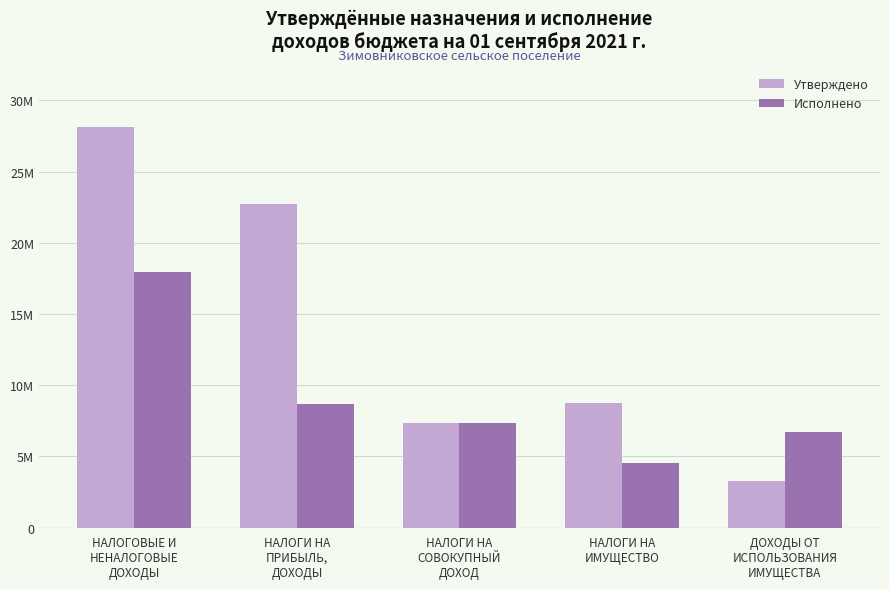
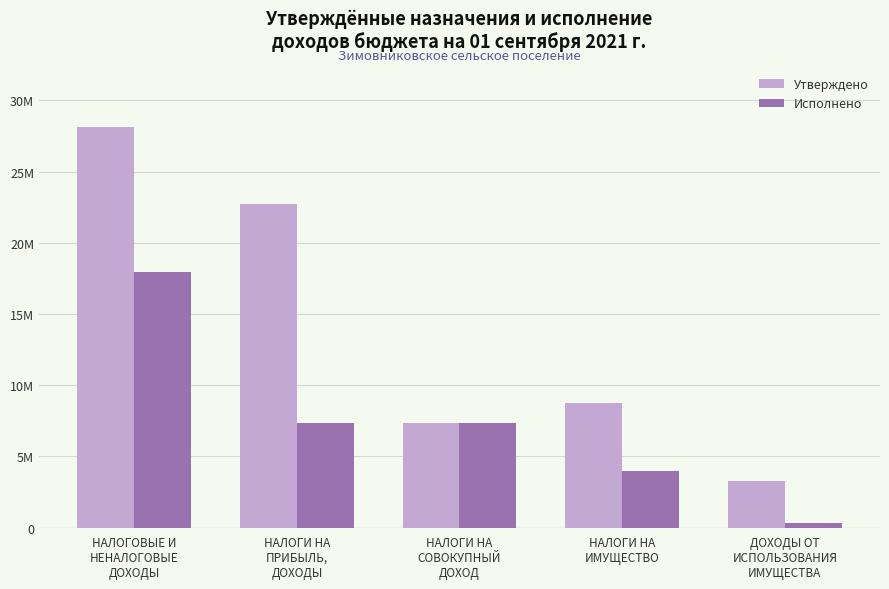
  {
    "Утверждено": {
      "НАЛОГОВЫЕ И НЕНАЛОГОВЫЕ ДОХОДЫ": 28100000,
      "НАЛОГИ НА ПРИБЫЛЬ, ДОХОДЫ": 22700000,
      "НАЛОГИ НА СОВОКУПНЫЙ ДОХОД": 7400000,
      "НАЛОГИ НА ИМУЩЕСТВО": 8800000,
      "ДОХОДЫ ОТ ИСПОЛЬЗОВАНИЯ ИМУЩЕСТВА": 3300000
    },
    "Исполнено": {
      "НАЛОГОВЫЕ И НЕНАЛОГОВЫЕ ДОХОДЫ": 18000000,
-     "НАЛОГИ НА ПРИБЫЛЬ, ДОХОДЫ": 8700000,
+     "НАЛОГИ НА ПРИБЫЛЬ, ДОХОДЫ": 7300000,
      "НАЛОГИ НА СОВОКУПНЫЙ ДОХОД": 7400000,
-     "НАЛОГИ НА ИМУЩЕСТВО": 4600000,
-     "ДОХОДЫ ОТ ИСПОЛЬЗОВАНИЯ ИМУЩЕСТВА": 6700000
+     "НАЛОГИ НА ИМУЩЕСТВО": 3900000,
+     "ДОХОДЫ ОТ ИСПОЛЬЗОВАНИЯ ИМУЩЕСТВА": 300000
    }
  }
